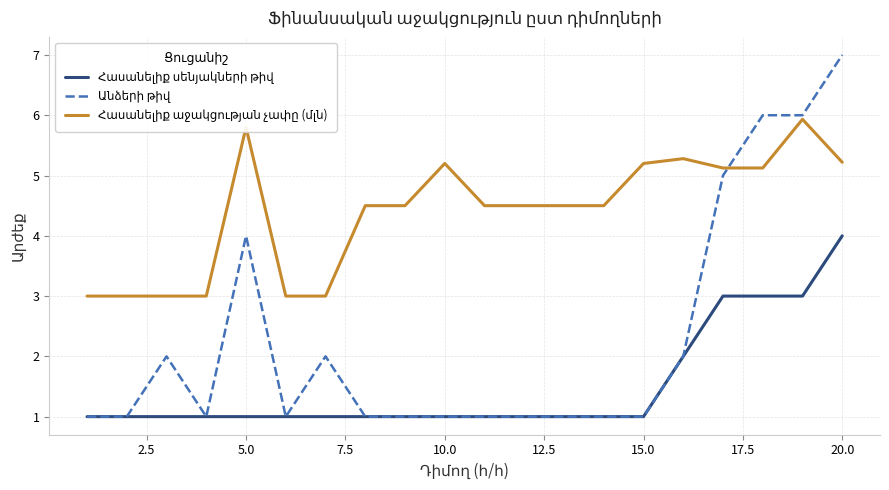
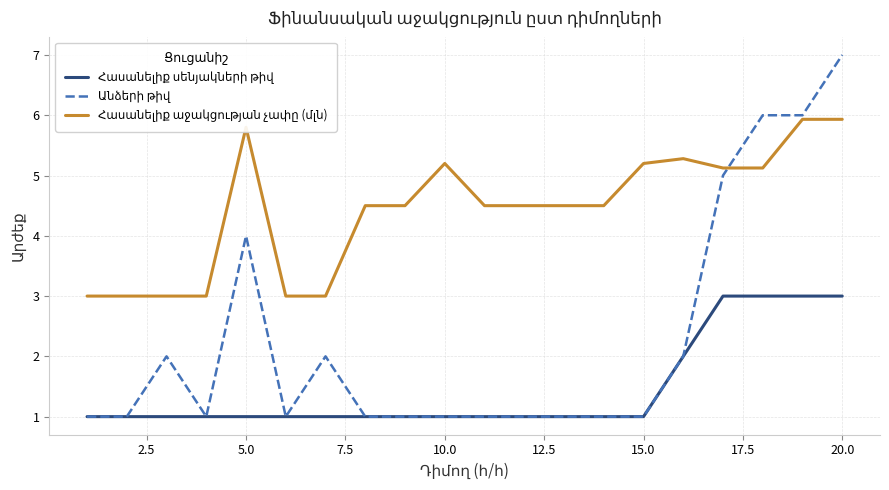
  {
    "Հասանելիք սենյակների թիվ": {
      "5.0": 1,
-     "20.0": 4
+     "20.0": 3
    },
    "Անձերի թիվ": {
      "5.0": 4.0,
      "20.0": 7.0
    },
    "Հասանելիք աջակցության չափը (մլն)": {
      "10.0": 5.2,
      "15.0": 5.2,
-     "20.0": 5.2
+     "20.0": 5.9
    }
  }
